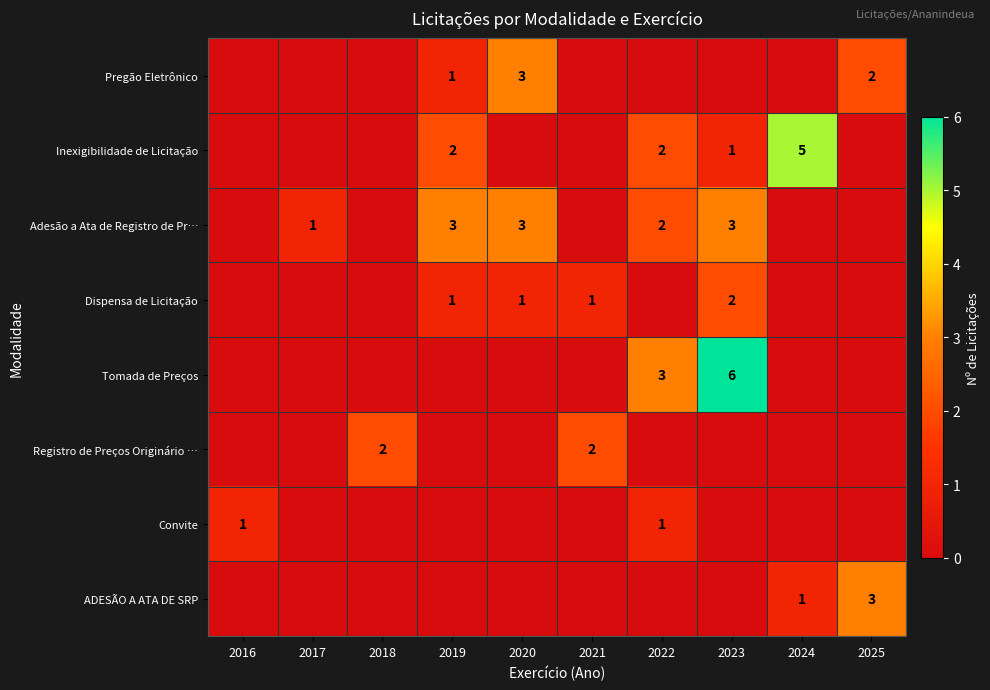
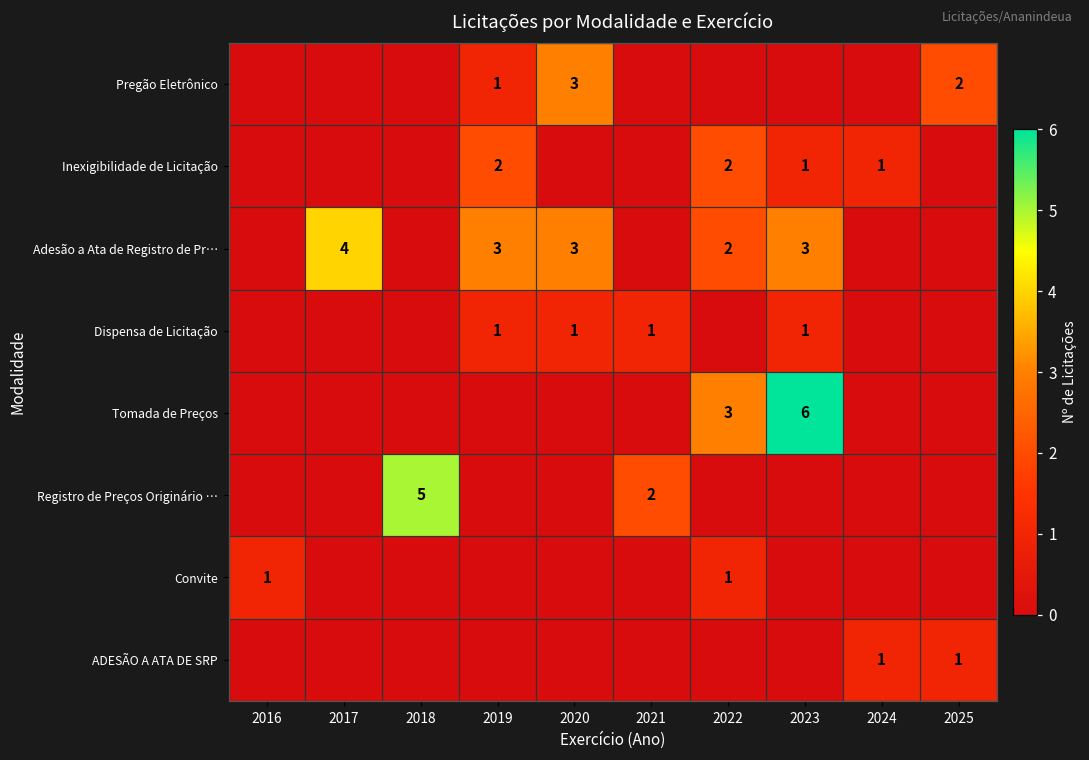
  {
    "Pregão Eletrônico": {
      "2019": 1,
      "2020": 3,
      "2025": 2
    },
    "Inexigibilidade de Licitação": {
      "2019": 2,
      "2022": 2,
      "2023": 1,
-     "2024": 5
+     "2024": 1
    },
    "Adesão a Ata de Registro de Pr…": {
-     "2017": 1,
+     "2017": 4,
      "2019": 3,
      "2020": 3,
      "2022": 2,
      "2023": 3
    },
    "Dispensa de Licitação": {
      "2019": 1,
      "2020": 1,
      "2021": 1,
-     "2023": 2
+     "2023": 1
    },
    "Tomada de Preços": {
      "2022": 3,
      "2023": 6
    },
    "Registro de Preços Originário …": {
-     "2018": 2,
+     "2018": 5,
      "2021": 2
    },
    "Convite": {
      "2016": 1,
      "2022": 1
    },
    "ADESÃO A ATA DE SRP": {
      "2024": 1,
-     "2025": 3
+     "2025": 1
    }
  }
